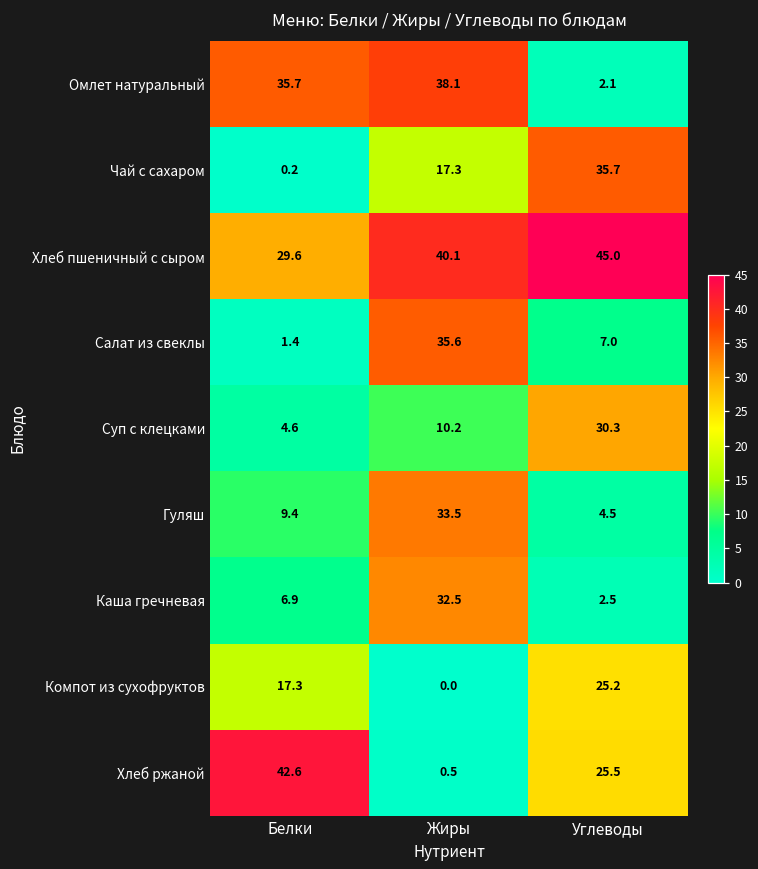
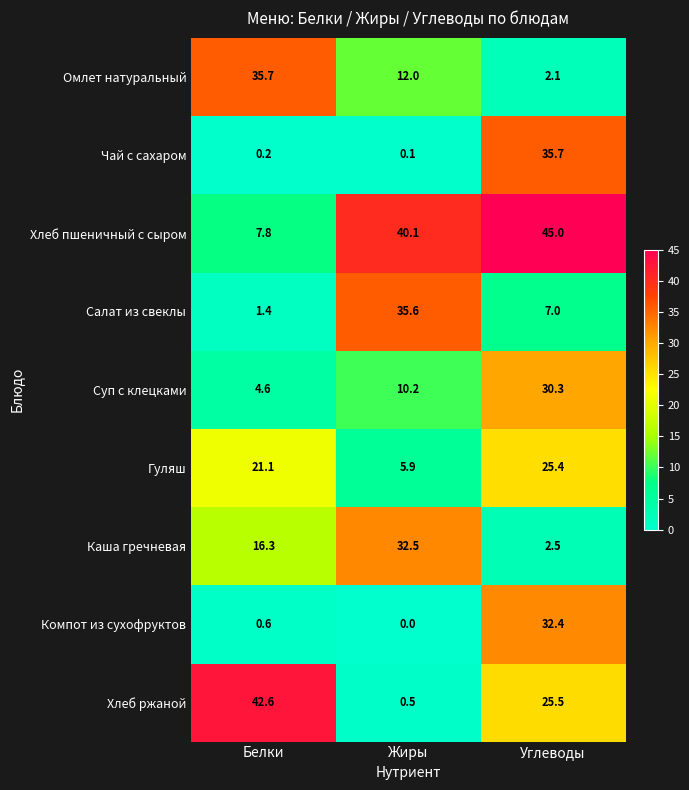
  {
    "Омлет натуральный": {
      "Белки": 35.7,
-     "Жиры": 38.1,
+     "Жиры": 12.0,
      "Углеводы": 2.1
    },
    "Чай с сахаром": {
      "Белки": 0.2,
-     "Жиры": 17.3,
+     "Жиры": 0.1,
      "Углеводы": 35.7
    },
    "Хлеб пшеничный с сыром": {
-     "Белки": 29.6,
+     "Белки": 7.8,
      "Жиры": 40.1,
      "Углеводы": 45.0
    },
    "Салат из свеклы": {
      "Белки": 1.4,
      "Жиры": 35.6,
      "Углеводы": 7.0
    },
    "Суп с клецками": {
      "Белки": 4.6,
      "Жиры": 10.2,
      "Углеводы": 30.3
    },
    "Гуляш": {
-     "Белки": 9.4,
-     "Жиры": 33.5,
-     "Углеводы": 4.5
+     "Белки": 21.1,
+     "Жиры": 5.9,
+     "Углеводы": 25.4
    },
    "Каша гречневая": {
-     "Белки": 6.9,
+     "Белки": 16.3,
      "Жиры": 32.5,
      "Углеводы": 2.5
    },
    "Компот из сухофруктов": {
-     "Белки": 17.3,
+     "Белки": 0.6,
      "Жиры": 0.0,
-     "Углеводы": 25.2
+     "Углеводы": 32.4
    },
    "Хлеб ржаной": {
      "Белки": 42.6,
      "Жиры": 0.5,
      "Углеводы": 25.5
    }
  }
